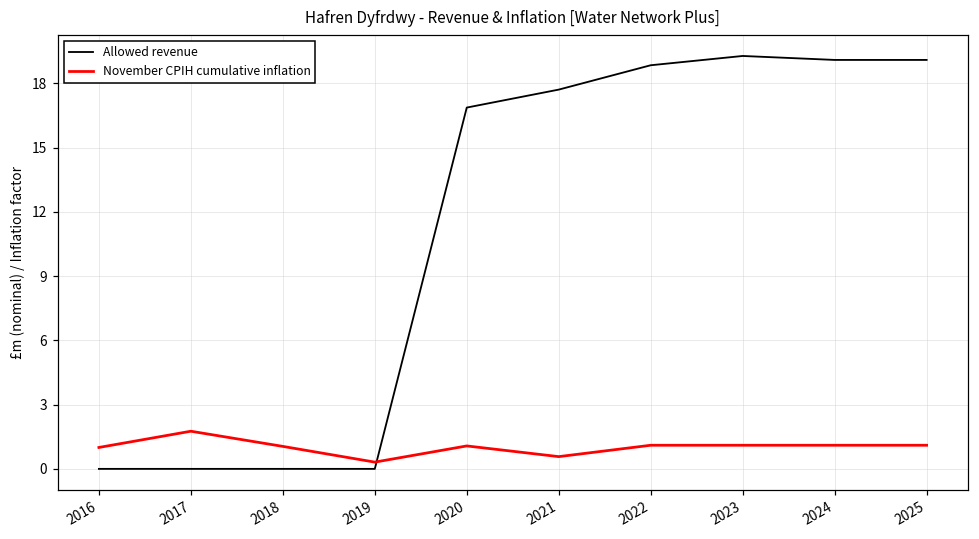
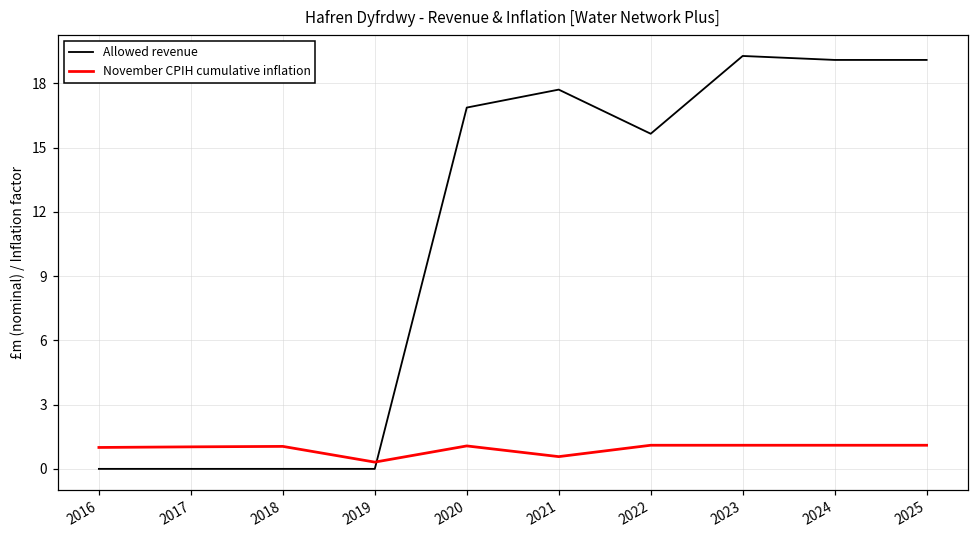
  {
    "Allowed revenue": {
      "2016": 0.0,
      "2017": 0.0,
      "2018": 0.0,
      "2019": 0.0,
      "2020": 16.9,
      "2021": 17.7,
-     "2022": 18.8,
+     "2022": 15.6,
      "2023": 19.3,
      "2024": 19.1,
      "2025": 19.1
    },
    "November CPIH cumulative inflation": {
      "2016": 1.0,
-     "2017": 1.8,
+     "2017": 1.0,
      "2018": 1.1,
      "2019": 0.3,
      "2020": 1.1,
      "2021": 0.6,
      "2022": 1.1,
      "2023": 1.1,
      "2024": 1.1,
      "2025": 1.1
    }
  }
